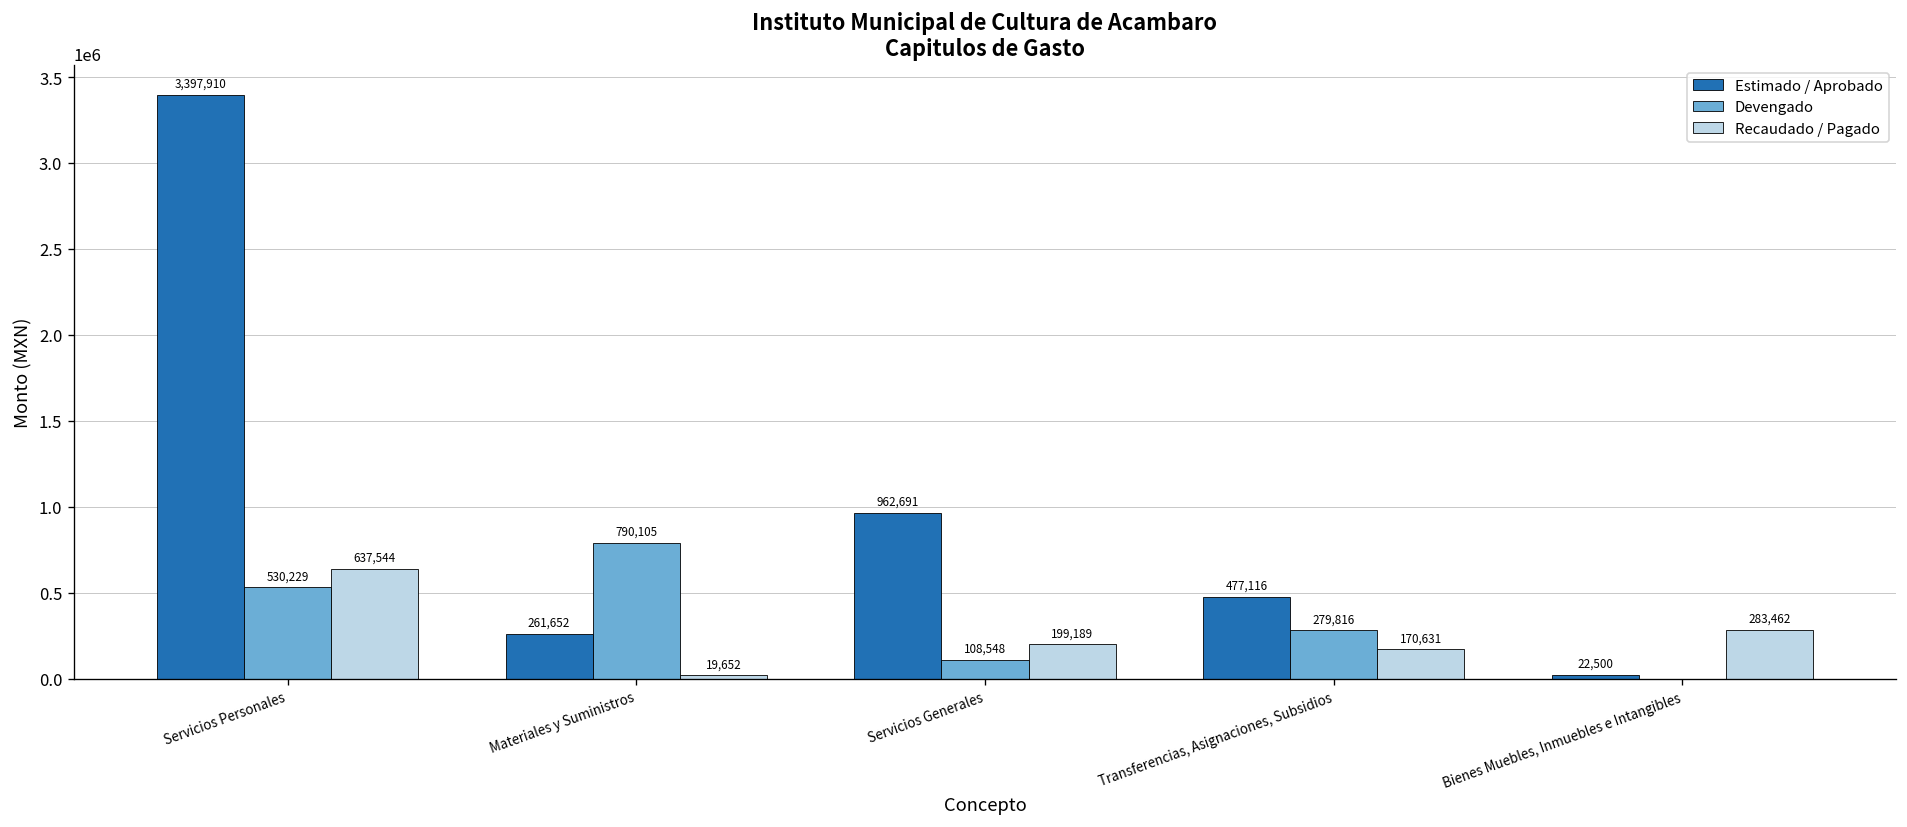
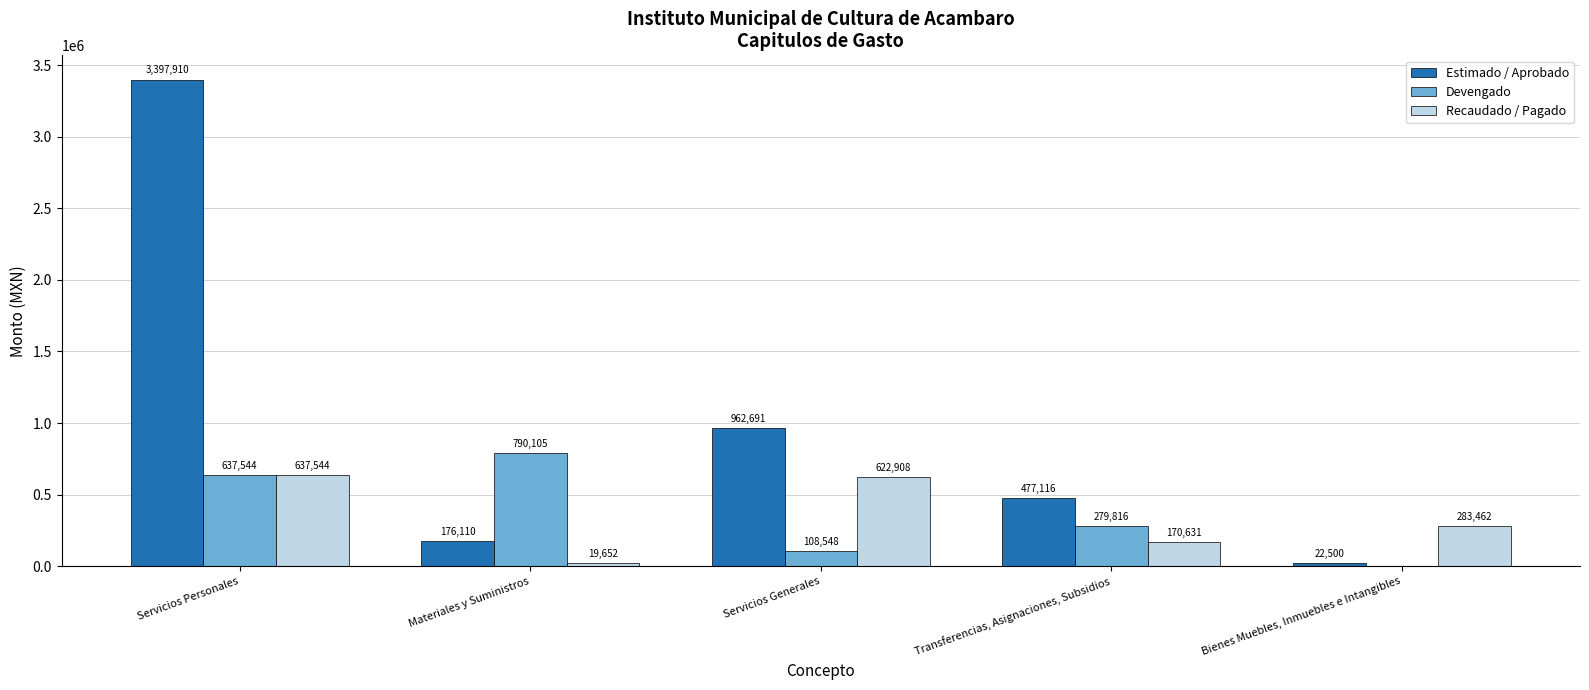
  {
    "Estimado / Aprobado": {
      "Servicios Personales": "3,397,910",
-     "Materiales y Suministros": "261,652",
+     "Materiales y Suministros": "176,110",
      "Servicios Generales": "962,691",
      "Transferencias, Asignaciones, Subsidios": "477,116",
      "Bienes Muebles, Inmuebles e Intangibles": "22,500"
    },
    "Devengado": {
-     "Servicios Personales": "530,229",
+     "Servicios Personales": "637,544",
      "Materiales y Suministros": "790,105",
      "Servicios Generales": "108,548",
      "Transferencias, Asignaciones, Subsidios": "279,816"
    },
    "Recaudado / Pagado": {
      "Servicios Personales": "637,544",
      "Materiales y Suministros": "19,652",
-     "Servicios Generales": "199,189",
+     "Servicios Generales": "622,908",
      "Transferencias, Asignaciones, Subsidios": "170,631",
      "Bienes Muebles, Inmuebles e Intangibles": "283,462"
    }
  }
